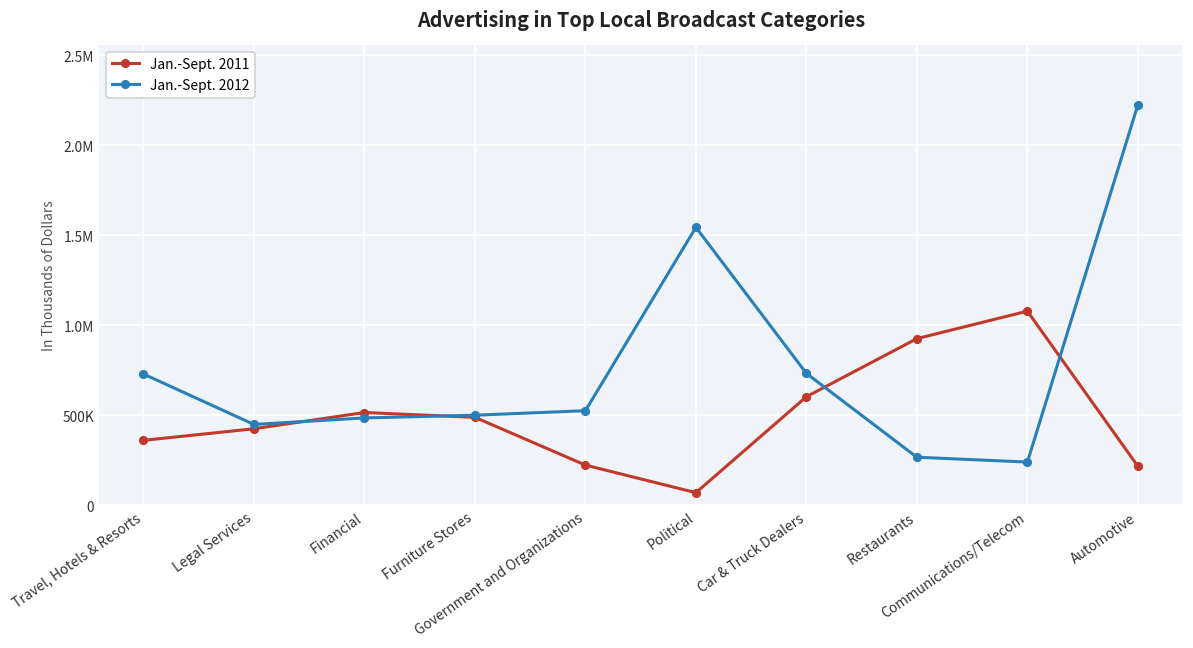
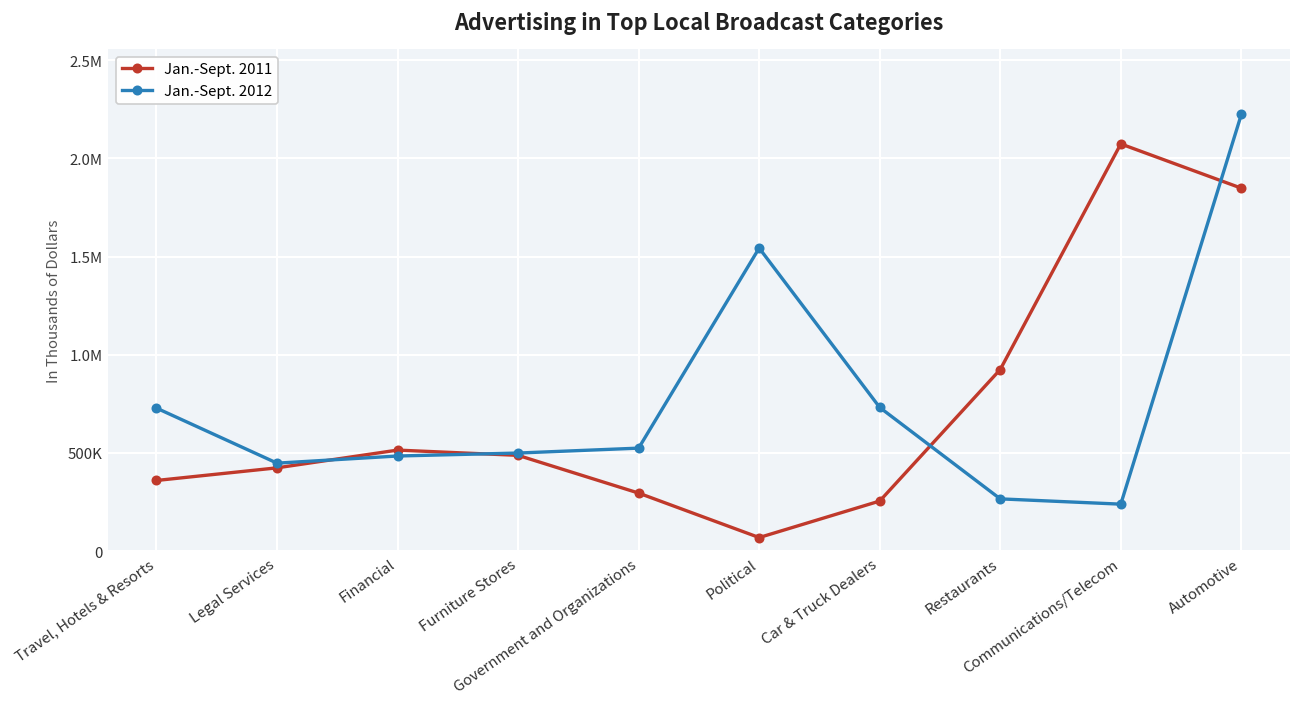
  {
    "Jan.-Sept. 2011": {
      "Travel, Hotels & Resorts": 360000,
      "Legal Services": 420000,
      "Financial": 510000,
-     "Government and Organizations": 220000,
+     "Government and Organizations": 300000,
      "Political": 70000,
-     "Car & Truck Dealers": 600000,
+     "Car & Truck Dealers": 250000,
      "Restaurants": 920000,
-     "Communications/Telecom": 1080000,
-     "Automotive": 220000
+     "Communications/Telecom": 2070000,
+     "Automotive": 1850000
    },
    "Jan.-Sept. 2012": {
      "Travel, Hotels & Resorts": 730000,
      "Legal Services": 450000,
      "Financial": 480000,
      "Government and Organizations": 520000,
      "Political": 1540000,
      "Car & Truck Dealers": 730000,
      "Restaurants": 270000,
      "Communications/Telecom": 240000,
      "Automotive": 2220000
    }
  }
